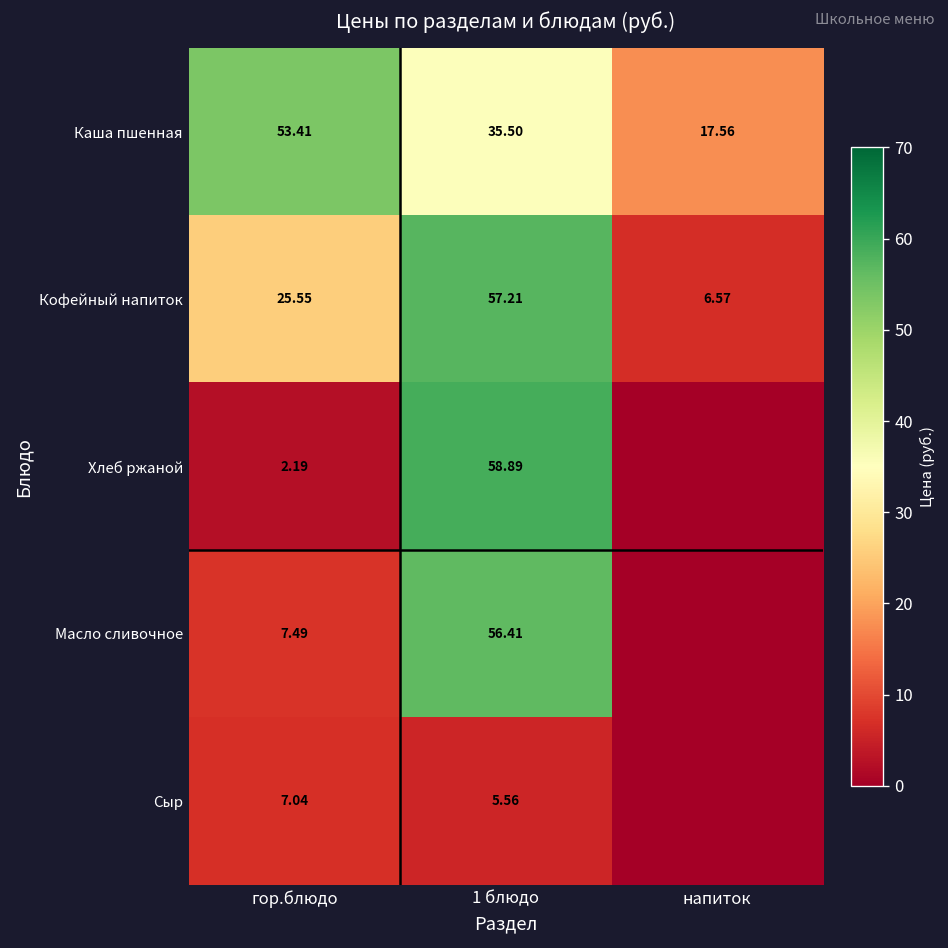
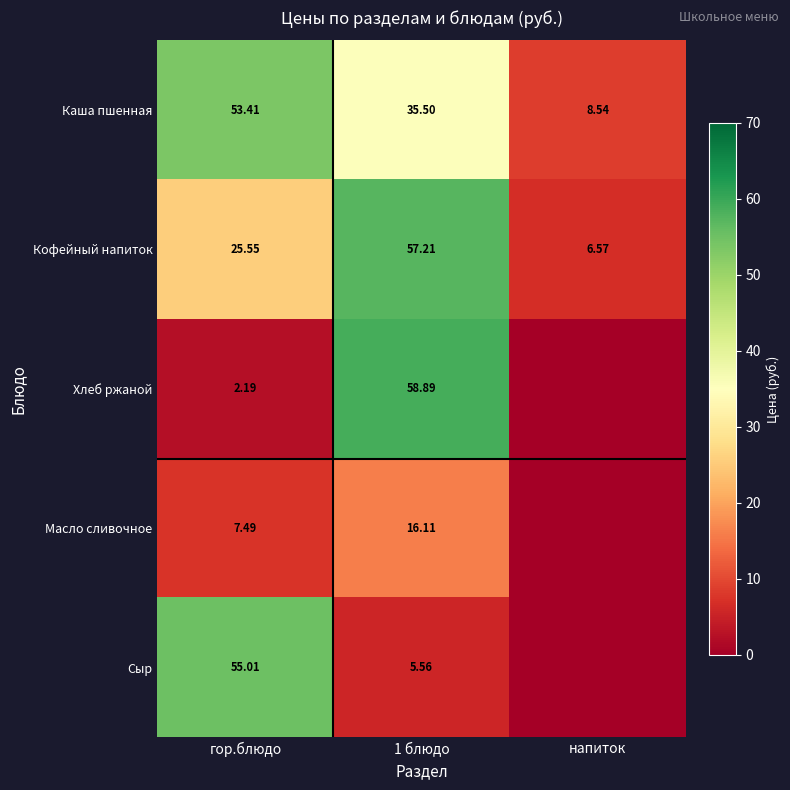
  {
    "Каша пшенная": {
      "гор.блюдо": 53.41,
      "1 блюдо": 35.50,
-     "напиток": 17.56
+     "напиток": 8.54
    },
    "Кофейный напиток": {
      "гор.блюдо": 25.55,
      "1 блюдо": 57.21,
      "напиток": 6.57
    },
    "Хлеб ржаной": {
      "гор.блюдо": 2.19,
      "1 блюдо": 58.89
    },
    "Масло сливочное": {
      "гор.блюдо": 7.49,
-     "1 блюдо": 56.41
+     "1 блюдо": 16.11
    },
    "Сыр": {
-     "гор.блюдо": 7.04,
+     "гор.блюдо": 55.01,
      "1 блюдо": 5.56
    }
  }
